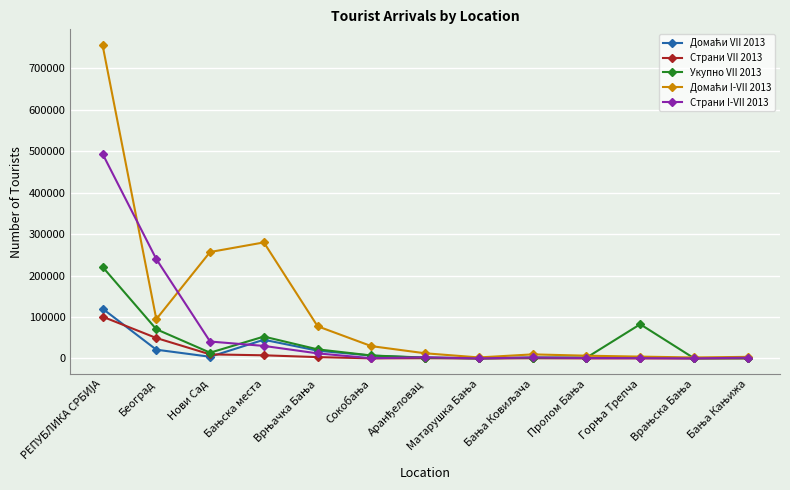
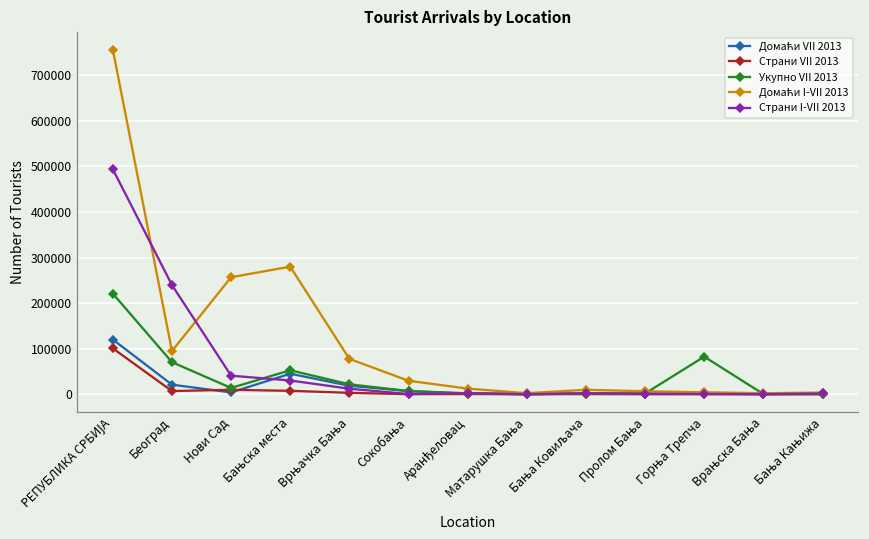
  {
    "Домаћи VII 2013": {
      "РЕПУБЛИКА СРБИЈА": 120000,
      "Београд": 20000,
      "Бањска места": 50000
    },
    "Страни VII 2013": {
      "РЕПУБЛИКА СРБИЈА": 100000,
-     "Београд": 50000,
+     "Београд": 10000,
      "Бањска места": 10000,
      "Врњачка Бања": 0
    },
    "Укупно VII 2013": {
      "РЕПУБЛИКА СРБИЈА": 220000,
      "Београд": 70000,
      "Бањска места": 50000,
      "Горња Трепча": 80000
    },
    "Домаћи I-VII 2013": {
      "РЕПУБЛИКА СРБИЈА": 760000,
      "Београд": 90000,
      "Нови Сад": 260000,
      "Бањска места": 280000,
      "Врњачка Бања": 80000,
      "Сокобања": 30000,
      "Аранђеловац": 10000,
      "Бања Ковиљача": 10000
    },
    "Страни I-VII 2013": {
      "РЕПУБЛИКА СРБИЈА": 490000,
      "Београд": 240000,
      "Нови Сад": 40000,
      "Бањска места": 30000,
      "Врњачка Бања": 10000
    }
  }
